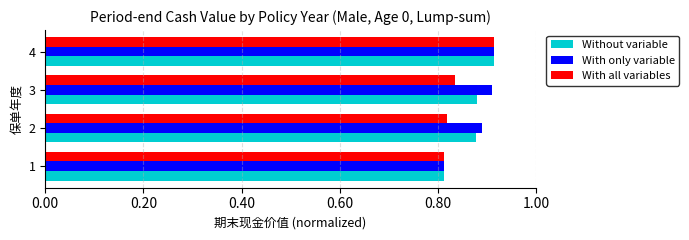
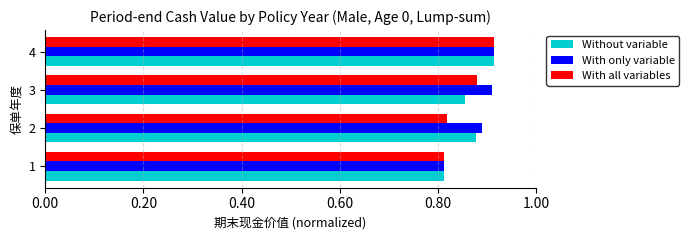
  {
    "Without variable": {
      "4": 0.91,
-     "3": 0.88,
+     "3": 0.86,
      "2": 0.88,
      "1": 0.81
    },
    "With only variable": {
      "4": 0.91,
      "3": 0.91,
      "2": 0.89,
      "1": 0.81
    },
    "With all variables": {
      "4": 0.91,
-     "3": 0.84,
+     "3": 0.88,
      "2": 0.82,
      "1": 0.81
    }
  }
